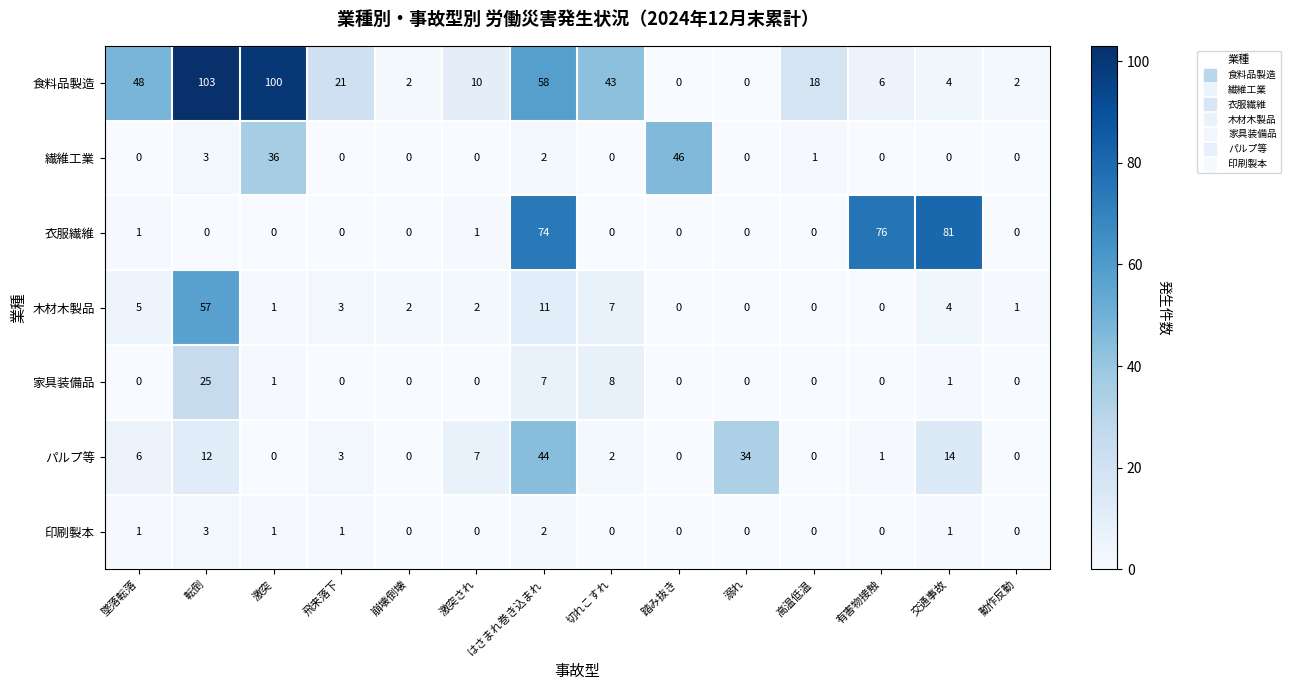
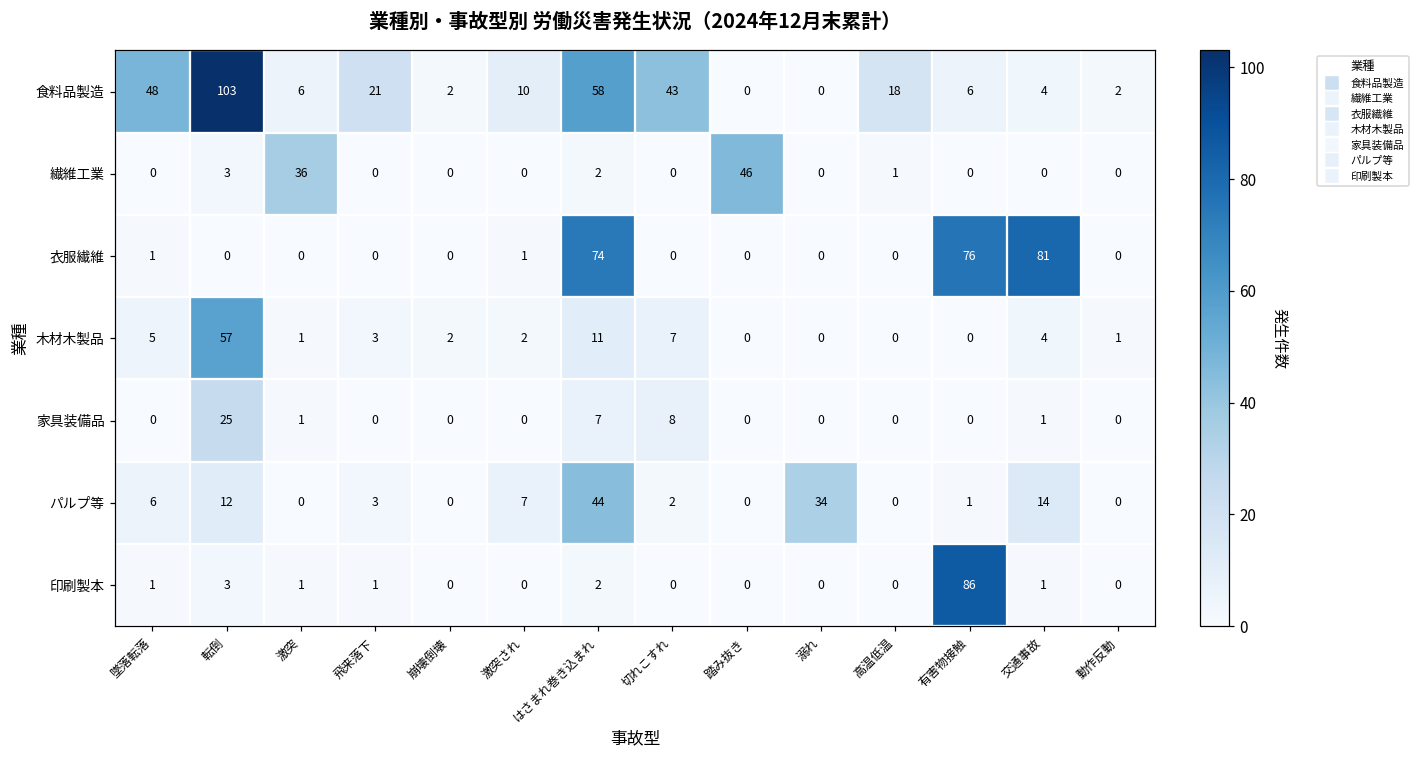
  {
    "食料品製造": {
      "墜落転落": 48,
      "転倒": 103,
-     "激突": 100,
+     "激突": 6,
      "飛来落下": 21,
      "崩壊倒壊": 2,
      "激突され": 10,
      "はさまれ巻き込まれ": 58,
      "切れこすれ": 43,
      "踏み抜き": 0,
      "溺れ": 0,
      "高温低温": 18,
      "有害物接触": 6,
      "交通事故": 4,
      "動作反動": 2
    },
    "繊維工業": {
      "墜落転落": 0,
      "転倒": 3,
      "激突": 36,
      "飛来落下": 0,
      "崩壊倒壊": 0,
      "激突され": 0,
      "はさまれ巻き込まれ": 2,
      "切れこすれ": 0,
      "踏み抜き": 46,
      "溺れ": 0,
      "高温低温": 1,
      "有害物接触": 0,
      "交通事故": 0,
      "動作反動": 0
    },
    "衣服繊維": {
      "墜落転落": 1,
      "転倒": 0,
      "激突": 0,
      "飛来落下": 0,
      "崩壊倒壊": 0,
      "激突され": 1,
      "はさまれ巻き込まれ": 74,
      "切れこすれ": 0,
      "踏み抜き": 0,
      "溺れ": 0,
      "高温低温": 0,
      "有害物接触": 76,
      "交通事故": 81,
      "動作反動": 0
    },
    "木材木製品": {
      "墜落転落": 5,
      "転倒": 57,
      "激突": 1,
      "飛来落下": 3,
      "崩壊倒壊": 2,
      "激突され": 2,
      "はさまれ巻き込まれ": 11,
      "切れこすれ": 7,
      "踏み抜き": 0,
      "溺れ": 0,
      "高温低温": 0,
      "有害物接触": 0,
      "交通事故": 4,
      "動作反動": 1
    },
    "家具装備品": {
      "墜落転落": 0,
      "転倒": 25,
      "激突": 1,
      "飛来落下": 0,
      "崩壊倒壊": 0,
      "激突され": 0,
      "はさまれ巻き込まれ": 7,
      "切れこすれ": 8,
      "踏み抜き": 0,
      "溺れ": 0,
      "高温低温": 0,
      "有害物接触": 0,
      "交通事故": 1,
      "動作反動": 0
    },
    "パルプ等": {
      "墜落転落": 6,
      "転倒": 12,
      "激突": 0,
      "飛来落下": 3,
      "崩壊倒壊": 0,
      "激突され": 7,
      "はさまれ巻き込まれ": 44,
      "切れこすれ": 2,
      "踏み抜き": 0,
      "溺れ": 34,
      "高温低温": 0,
      "有害物接触": 1,
      "交通事故": 14,
      "動作反動": 0
    },
    "印刷製本": {
      "墜落転落": 1,
      "転倒": 3,
      "激突": 1,
      "飛来落下": 1,
      "崩壊倒壊": 0,
      "激突され": 0,
      "はさまれ巻き込まれ": 2,
      "切れこすれ": 0,
      "踏み抜き": 0,
      "溺れ": 0,
      "高温低温": 0,
-     "有害物接触": 0,
+     "有害物接触": 86,
      "交通事故": 1,
      "動作反動": 0
    }
  }
